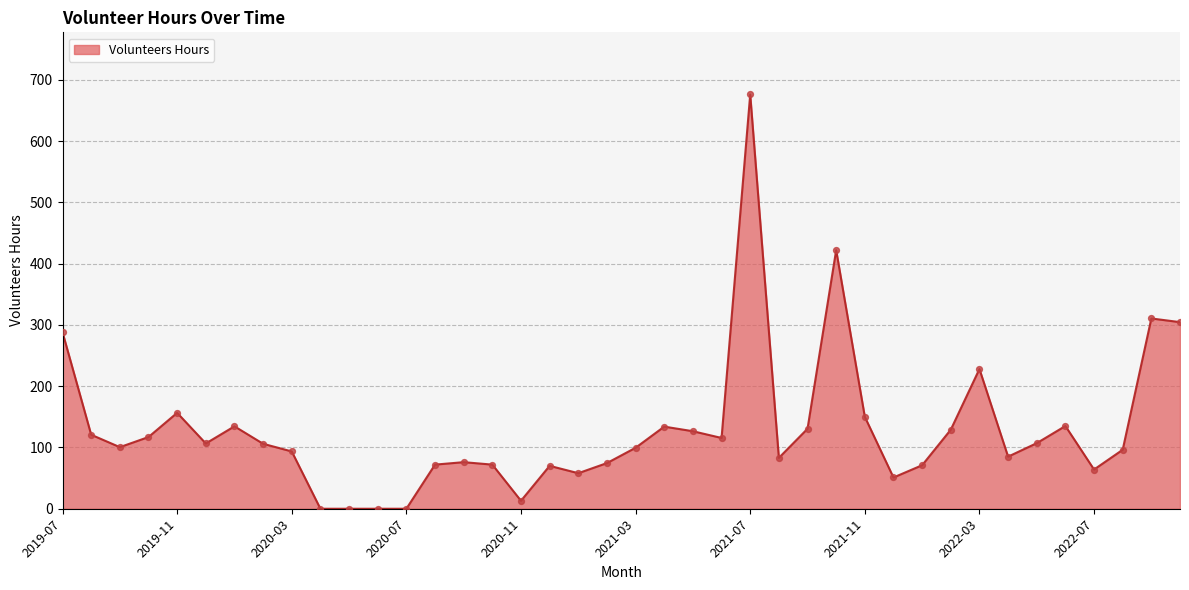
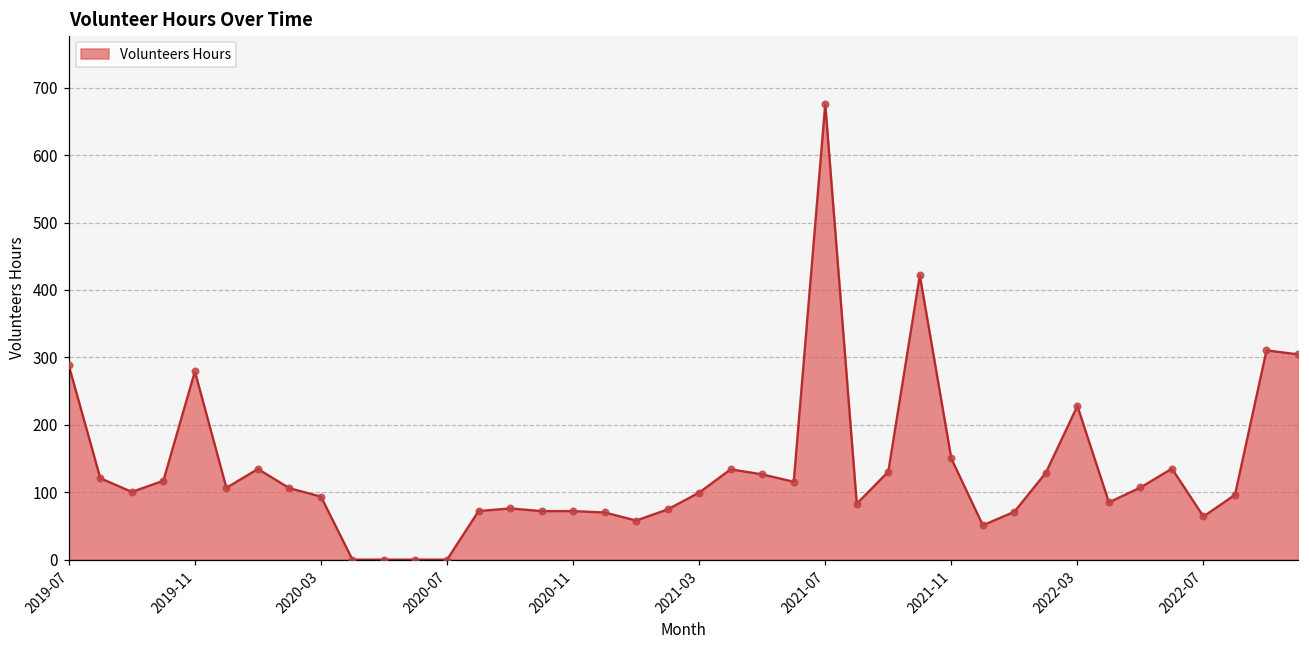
  {
    "2019-07": 290,
-   "2019-11": 160,
+   "2019-11": 280,
    "2020-03": 90,
    "2020-07": 0,
-   "2020-11": 10,
+   "2020-11": 70,
    "2021-03": 100,
    "2021-07": 680,
    "2021-11": 150,
    "2022-03": 230,
    "2022-07": 60
  }
